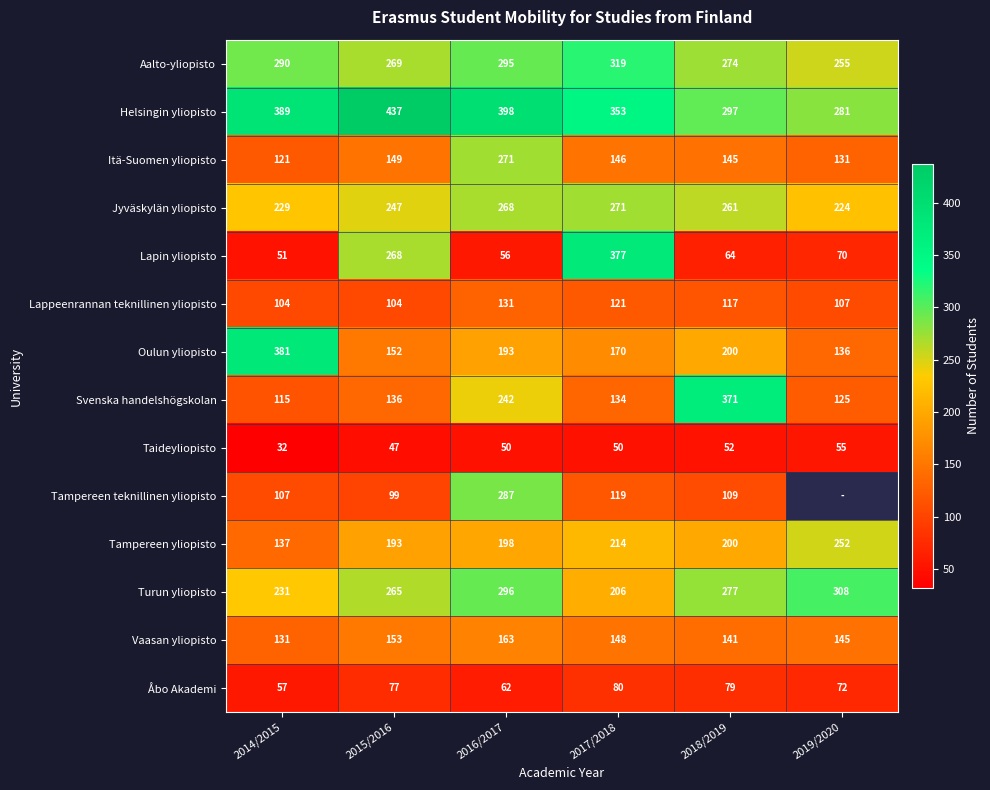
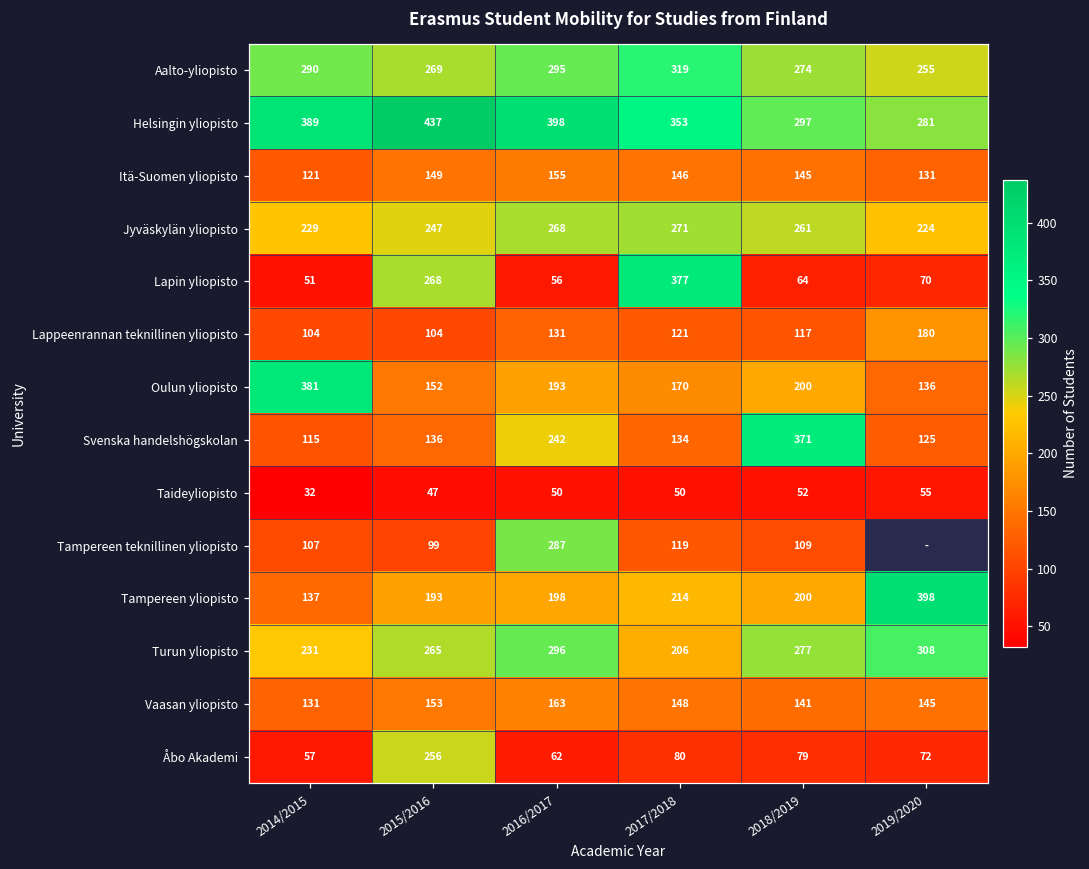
  {
    "Aalto-yliopisto": {
      "2014/2015": 290,
      "2015/2016": 269,
      "2016/2017": 295,
      "2017/2018": 319,
      "2018/2019": 274,
      "2019/2020": 255
    },
    "Helsingin yliopisto": {
      "2014/2015": 389,
      "2015/2016": 437,
      "2016/2017": 398,
      "2017/2018": 353,
      "2018/2019": 297,
      "2019/2020": 281
    },
    "Itä-Suomen yliopisto": {
      "2014/2015": 121,
      "2015/2016": 149,
-     "2016/2017": 271,
+     "2016/2017": 155,
      "2017/2018": 146,
      "2018/2019": 145,
      "2019/2020": 131
    },
    "Jyväskylän yliopisto": {
      "2014/2015": 229,
      "2015/2016": 247,
      "2016/2017": 268,
      "2017/2018": 271,
      "2018/2019": 261,
      "2019/2020": 224
    },
    "Lapin yliopisto": {
      "2014/2015": 51,
      "2015/2016": 268,
      "2016/2017": 56,
      "2017/2018": 377,
      "2018/2019": 64,
      "2019/2020": 70
    },
    "Lappeenrannan teknillinen yliopisto": {
      "2014/2015": 104,
      "2015/2016": 104,
      "2016/2017": 131,
      "2017/2018": 121,
      "2018/2019": 117,
-     "2019/2020": 107
+     "2019/2020": 180
    },
    "Oulun yliopisto": {
      "2014/2015": 381,
      "2015/2016": 152,
      "2016/2017": 193,
      "2017/2018": 170,
      "2018/2019": 200,
      "2019/2020": 136
    },
    "Svenska handelshögskolan": {
      "2014/2015": 115,
      "2015/2016": 136,
      "2016/2017": 242,
      "2017/2018": 134,
      "2018/2019": 371,
      "2019/2020": 125
    },
    "Taideyliopisto": {
      "2014/2015": 32,
      "2015/2016": 47,
      "2016/2017": 50,
      "2017/2018": 50,
      "2018/2019": 52,
      "2019/2020": 55
    },
    "Tampereen teknillinen yliopisto": {
      "2014/2015": 107,
      "2015/2016": 99,
      "2016/2017": 287,
      "2017/2018": 119,
      "2018/2019": 109
    },
    "Tampereen yliopisto": {
      "2014/2015": 137,
      "2015/2016": 193,
      "2016/2017": 198,
      "2017/2018": 214,
      "2018/2019": 200,
-     "2019/2020": 252
+     "2019/2020": 398
    },
    "Turun yliopisto": {
      "2014/2015": 231,
      "2015/2016": 265,
      "2016/2017": 296,
      "2017/2018": 206,
      "2018/2019": 277,
      "2019/2020": 308
    },
    "Vaasan yliopisto": {
      "2014/2015": 131,
      "2015/2016": 153,
      "2016/2017": 163,
      "2017/2018": 148,
      "2018/2019": 141,
      "2019/2020": 145
    },
    "Åbo Akademi": {
      "2014/2015": 57,
-     "2015/2016": 77,
+     "2015/2016": 256,
      "2016/2017": 62,
      "2017/2018": 80,
      "2018/2019": 79,
      "2019/2020": 72
    }
  }
